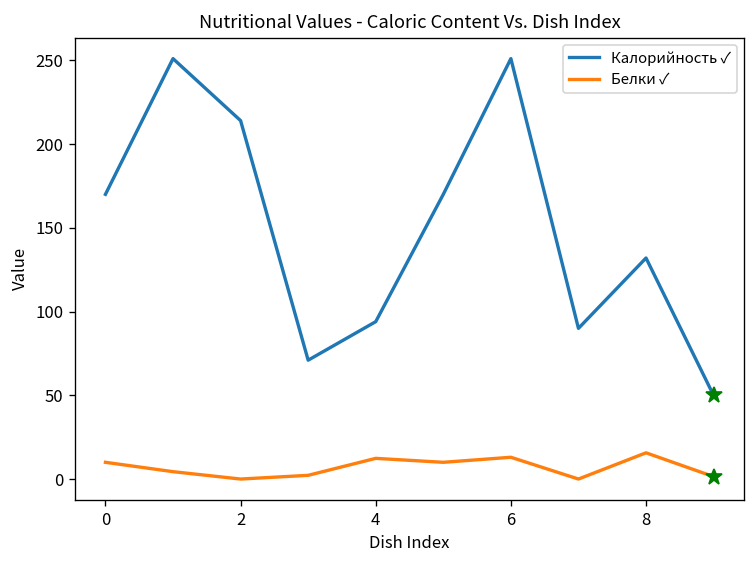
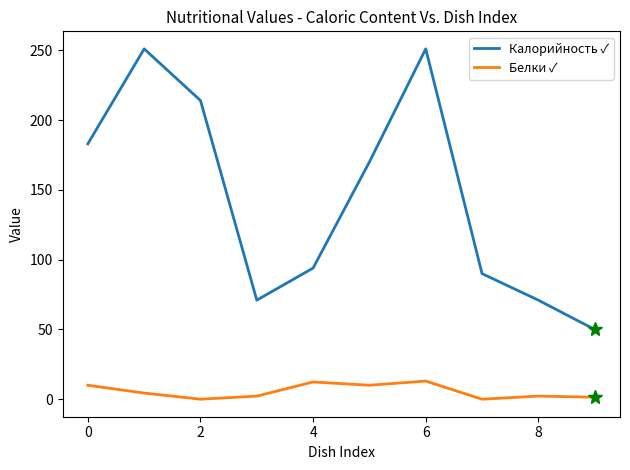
  {
    "Калорийность ✓": {
-     "0": 170,
+     "0": 183,
      "2": 214,
      "4": 94,
      "6": 251,
-     "8": 132
+     "8": 71
    },
    "Белки ✓": {
      "0": 10,
      "2": 0,
      "4": 12,
      "6": 13,
-     "8": 16
+     "8": 2
    }
  }
